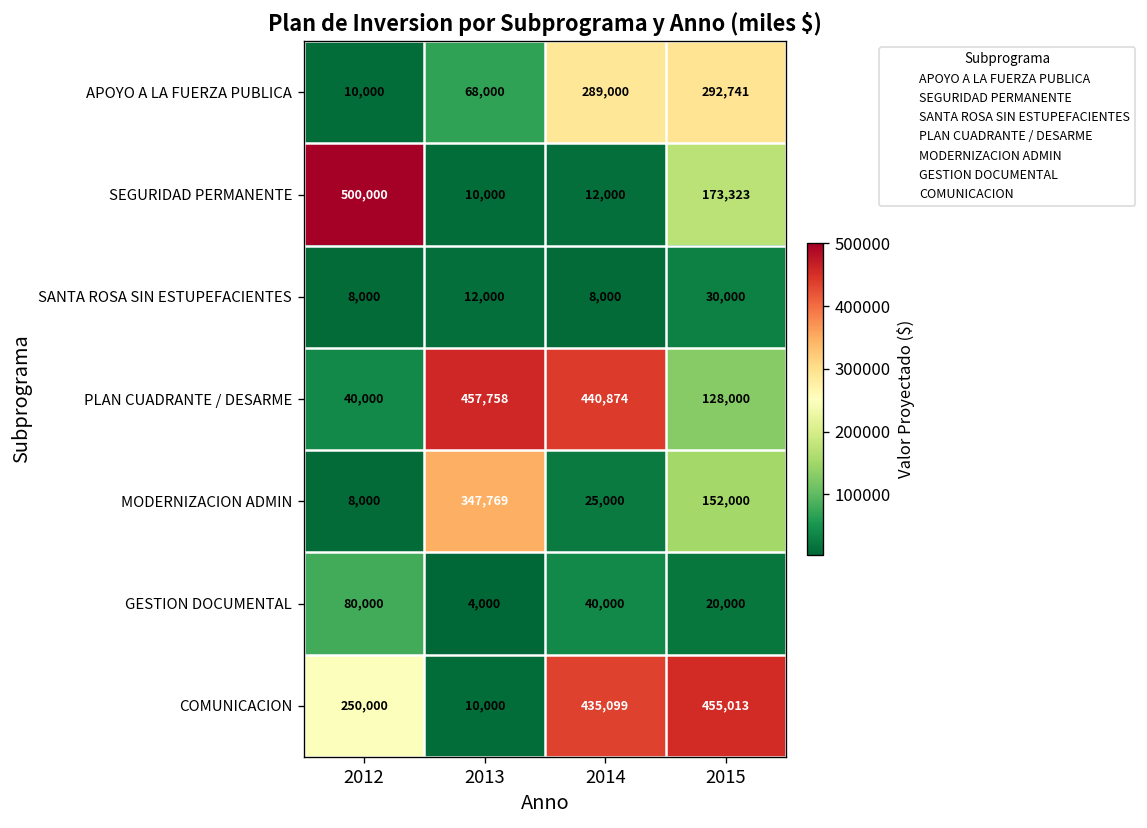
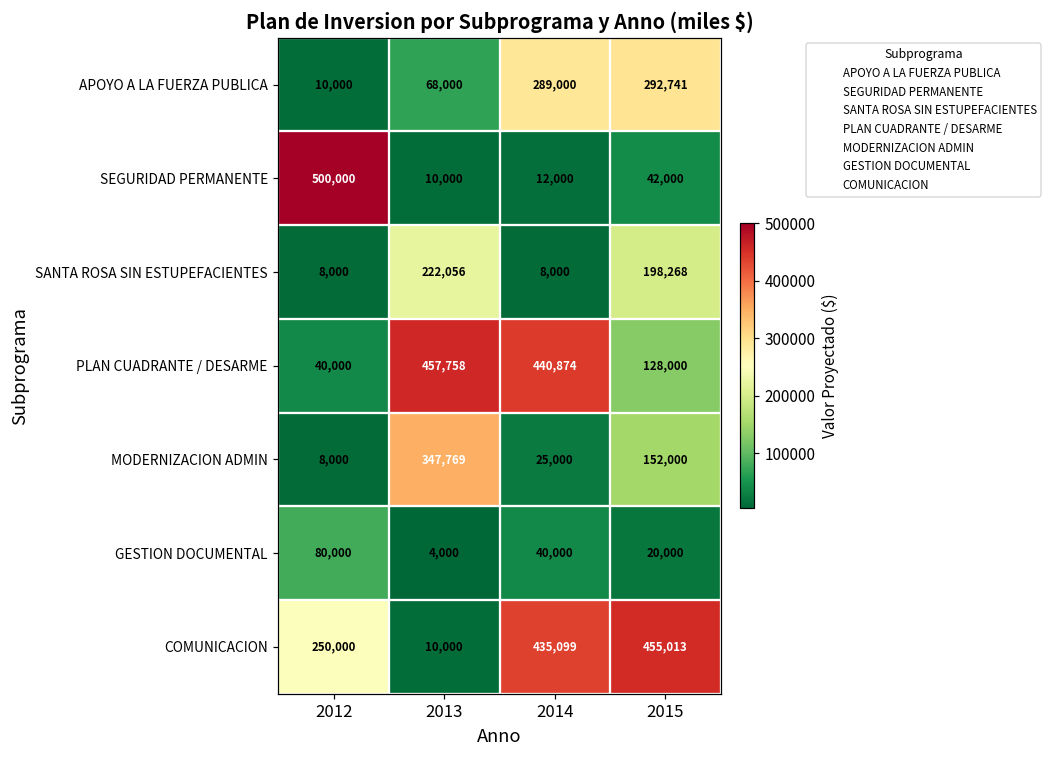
  {
    "APOYO A LA FUERZA PUBLICA": {
      "2012": "10,000",
      "2013": "68,000",
      "2014": "289,000",
      "2015": "292,741"
    },
    "SEGURIDAD PERMANENTE": {
      "2012": "500,000",
      "2013": "10,000",
      "2014": "12,000",
-     "2015": "173,323"
+     "2015": "42,000"
    },
    "SANTA ROSA SIN ESTUPEFACIENTES": {
      "2012": "8,000",
-     "2013": "12,000",
+     "2013": "222,056",
      "2014": "8,000",
-     "2015": "30,000"
+     "2015": "198,268"
    },
    "PLAN CUADRANTE / DESARME": {
      "2012": "40,000",
      "2013": "457,758",
      "2014": "440,874",
      "2015": "128,000"
    },
    "MODERNIZACION ADMIN": {
      "2012": "8,000",
      "2013": "347,769",
      "2014": "25,000",
      "2015": "152,000"
    },
    "GESTION DOCUMENTAL": {
      "2012": "80,000",
      "2013": "4,000",
      "2014": "40,000",
      "2015": "20,000"
    },
    "COMUNICACION": {
      "2012": "250,000",
      "2013": "10,000",
      "2014": "435,099",
      "2015": "455,013"
    }
  }
